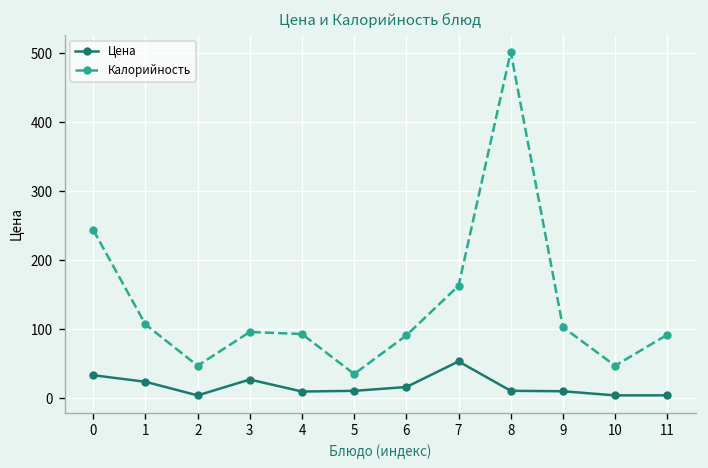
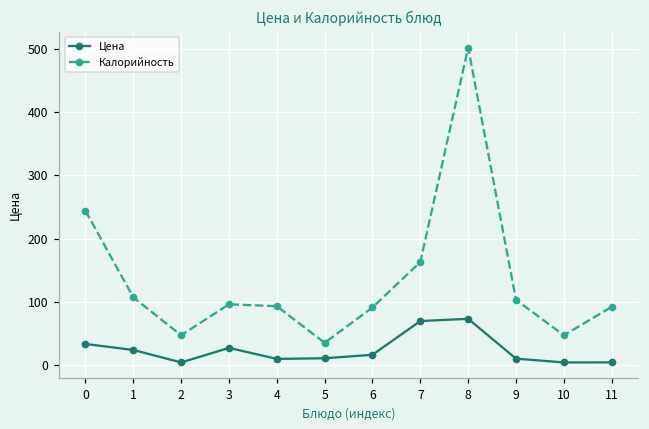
  {
    "Цена": {
      "0": 30,
      "1": 20,
      "2": 0,
      "3": 30,
      "4": 10,
      "5": 10,
      "6": 20,
-     "7": 50,
-     "8": 10,
+     "7": 70,
+     "8": 70,
      "9": 10,
      "10": 0,
      "11": 0
    },
    "Калорийность": {
      "0": 240,
      "1": 110,
      "2": 50,
      "3": 100,
      "4": 90,
      "5": 40,
      "6": 90,
      "7": 160,
      "8": 500,
      "9": 100,
      "10": 50,
      "11": 90
    }
  }
